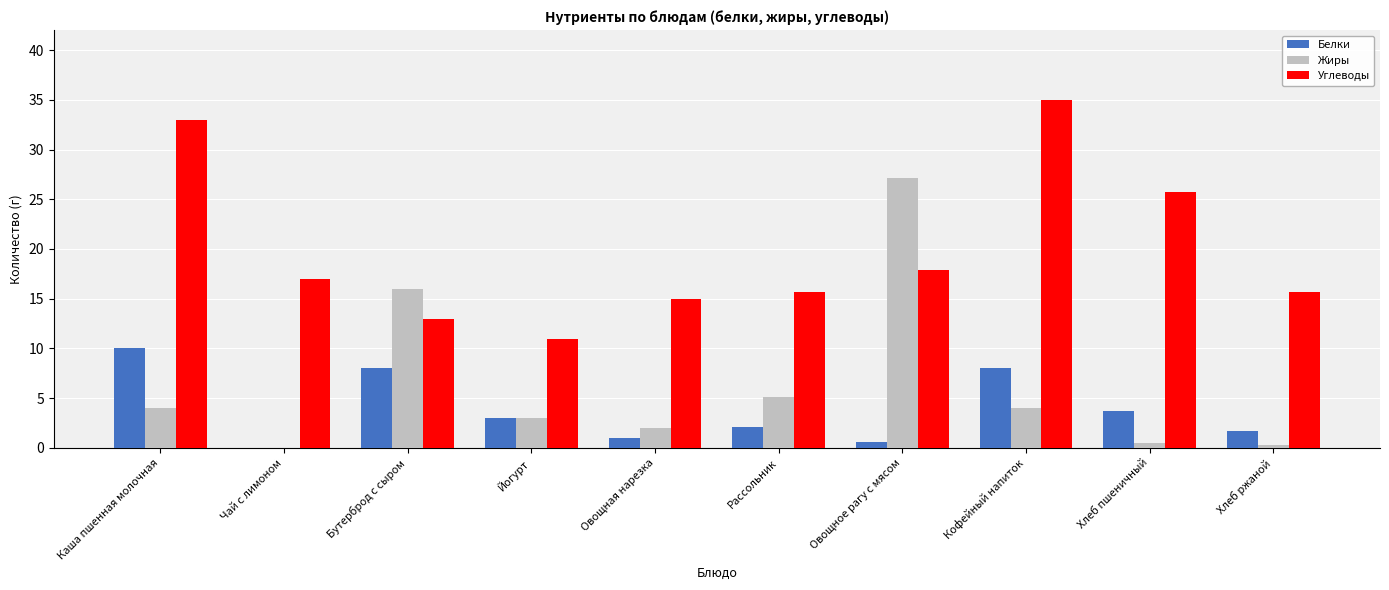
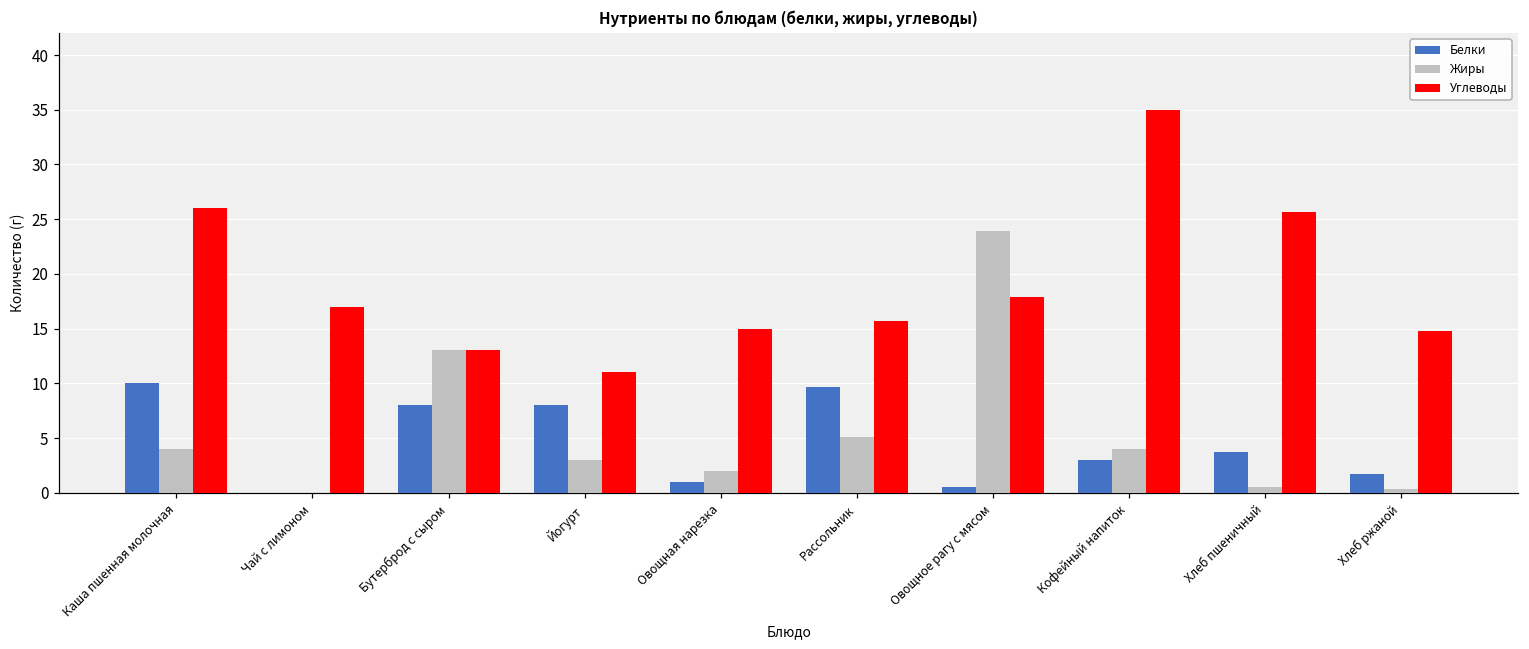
  {
    "Белки": {
      "Каша пшенная молочная": 10,
      "Чай с лимоном": 0,
      "Бутерброд с сыром": 8,
-     "Йогурт": 3,
+     "Йогурт": 8,
      "Овощная нарезка": 1,
-     "Рассольник": 2,
+     "Рассольник": 10,
      "Овощное рагу с мясом": 1,
-     "Кофейный напиток": 8,
+     "Кофейный напиток": 3,
      "Хлеб пшеничный": 4,
      "Хлеб ржаной": 2
    },
    "Жиры": {
      "Каша пшенная молочная": 4,
      "Чай с лимоном": 0,
-     "Бутерброд с сыром": 16,
+     "Бутерброд с сыром": 13,
      "Йогурт": 3,
      "Овощная нарезка": 2,
      "Рассольник": 5,
-     "Овощное рагу с мясом": 27,
+     "Овощное рагу с мясом": 24,
      "Кофейный напиток": 4,
      "Хлеб пшеничный": 1,
      "Хлеб ржаной": 0
    },
    "Углеводы": {
-     "Каша пшенная молочная": 33,
+     "Каша пшенная молочная": 26,
      "Чай с лимоном": 17,
      "Бутерброд с сыром": 13,
      "Йогурт": 11,
      "Овощная нарезка": 15,
      "Рассольник": 16,
      "Овощное рагу с мясом": 18,
      "Кофейный напиток": 35,
      "Хлеб пшеничный": 26,
-     "Хлеб ржаной": 16
+     "Хлеб ржаной": 15
    }
  }
